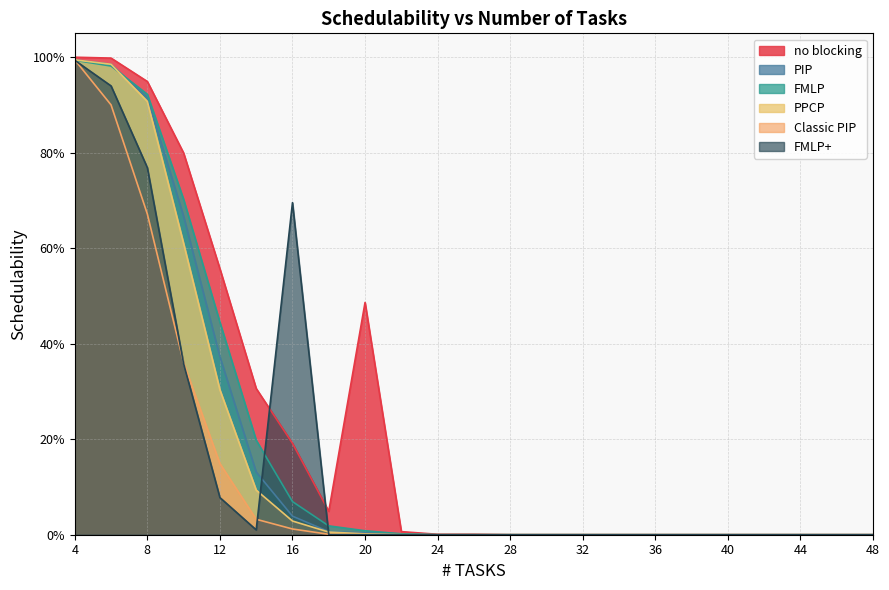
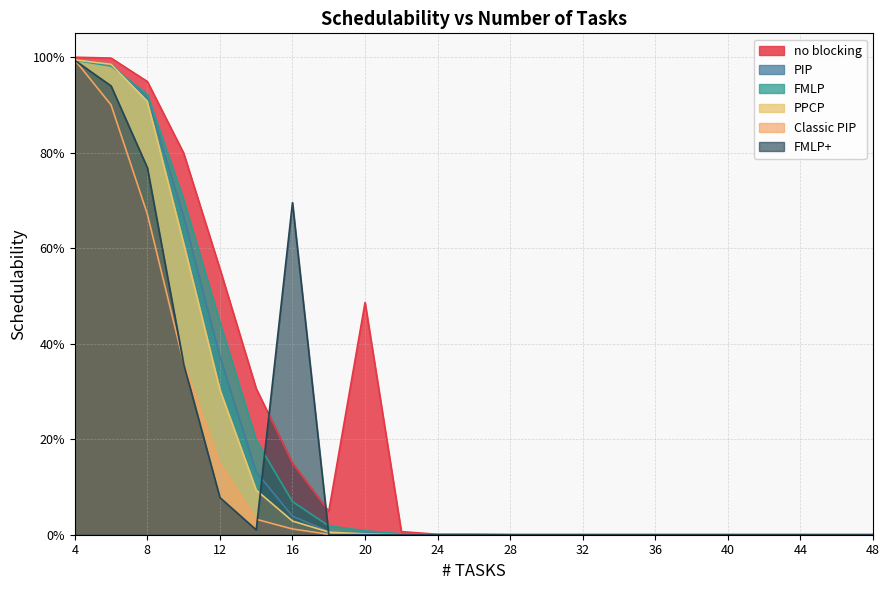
  {
    "no blocking": {
      "4": "100%",
      "8": "95%",
      "12": "56%",
-     "16": "19%",
+     "16": "15%",
      "20": "49%"
    },
    "FMLP+": {
      "8": "77%",
      "12": "8%",
      "16": "70%"
    }
  }
